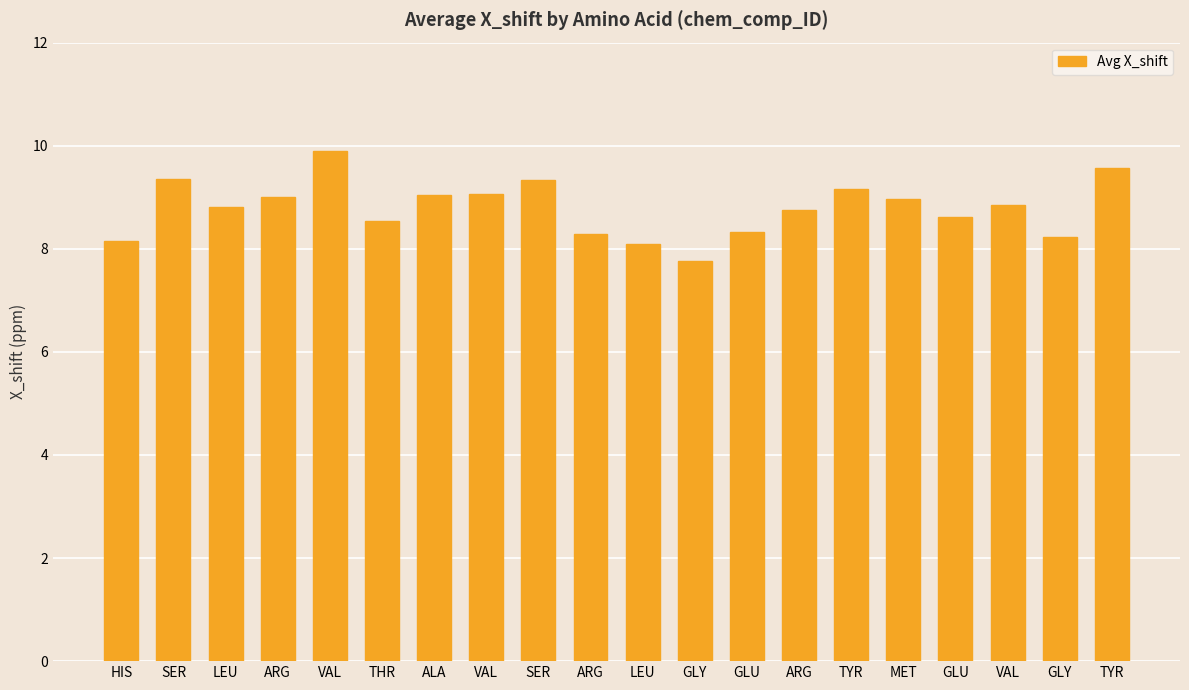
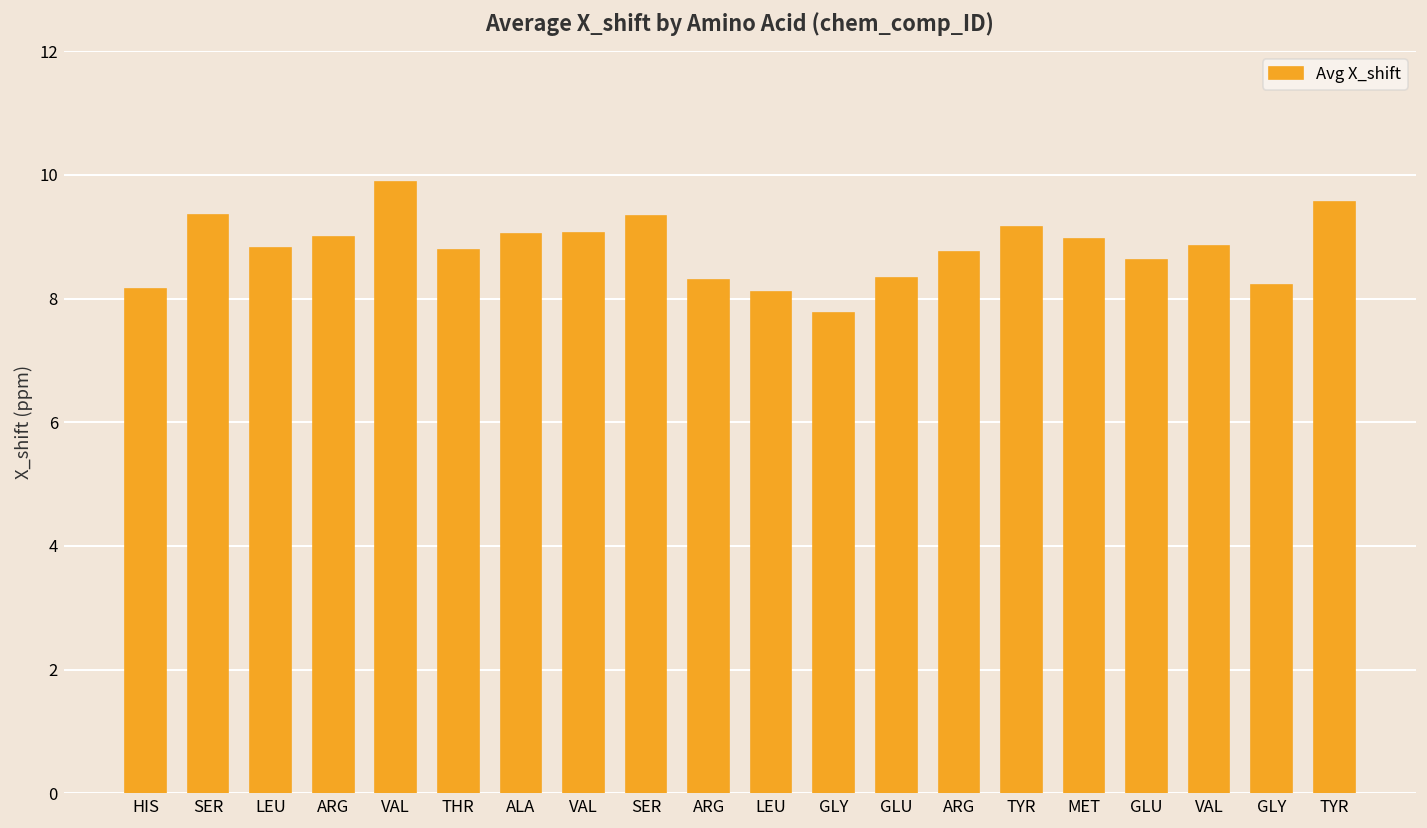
  {
    "HIS": 8.2,
-   "THR": 8.5,
+   "THR": 8.8,
    "ALA": 9.0,
    "MET": 9.0
  }
